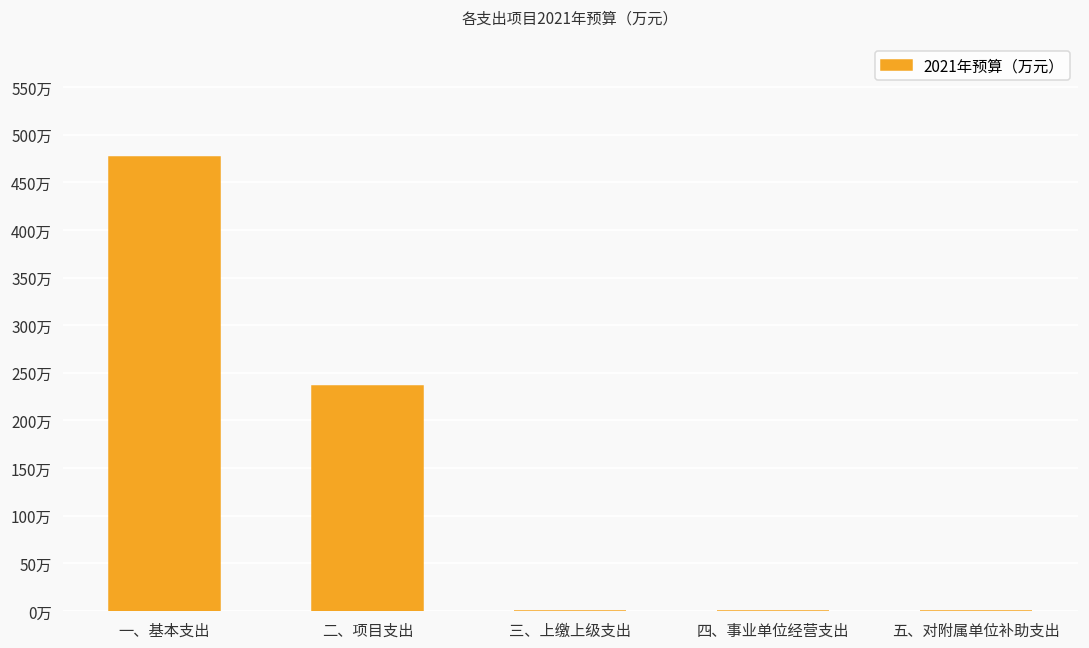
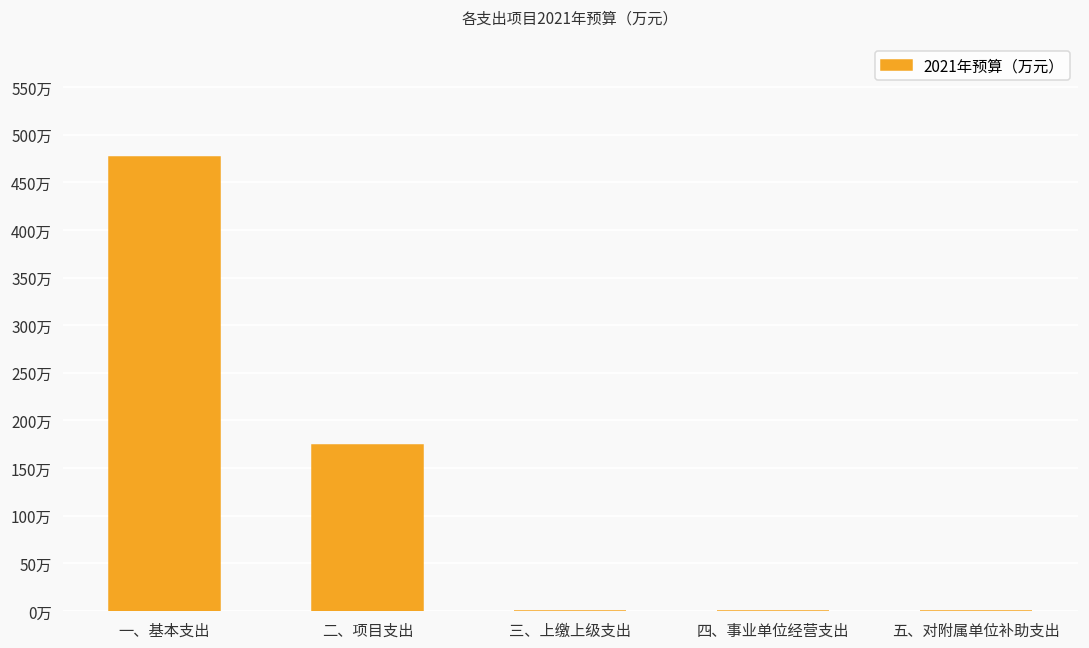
  {
    "一、基本支出": "480万",
-   "二、项目支出": "240万",
+   "二、项目支出": "170万",
    "三、上缴上级支出": "0万",
    "四、事业单位经营支出": "0万",
    "五、对附属单位补助支出": "0万"
  }
